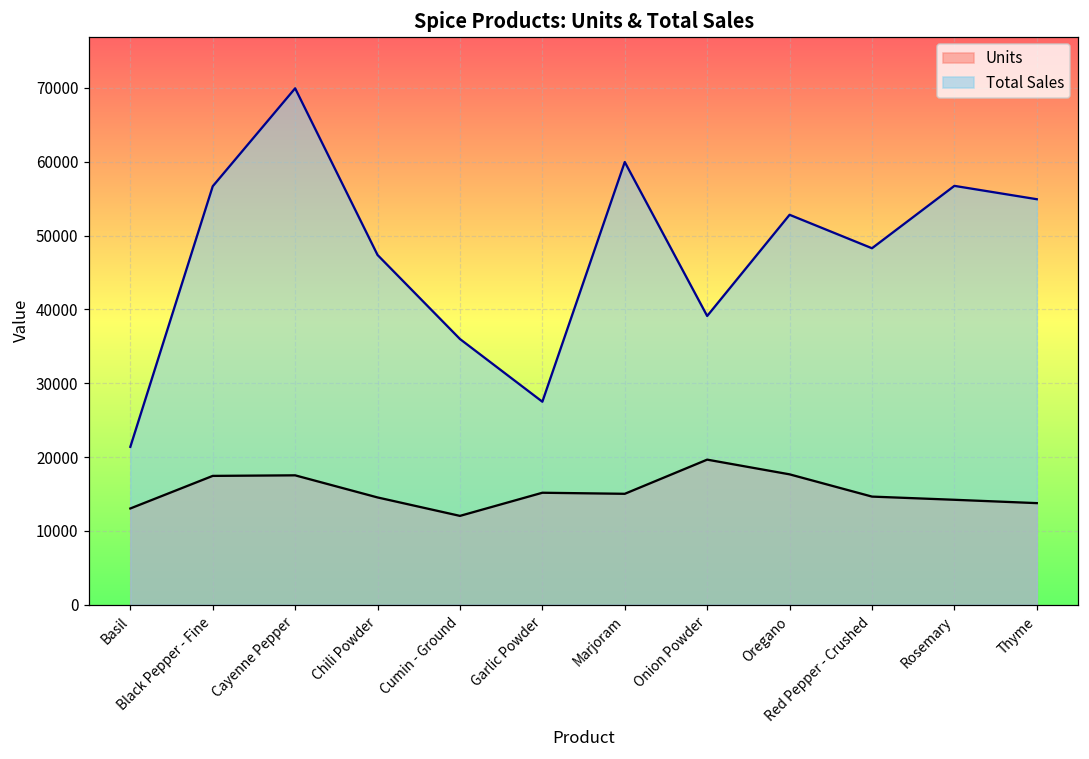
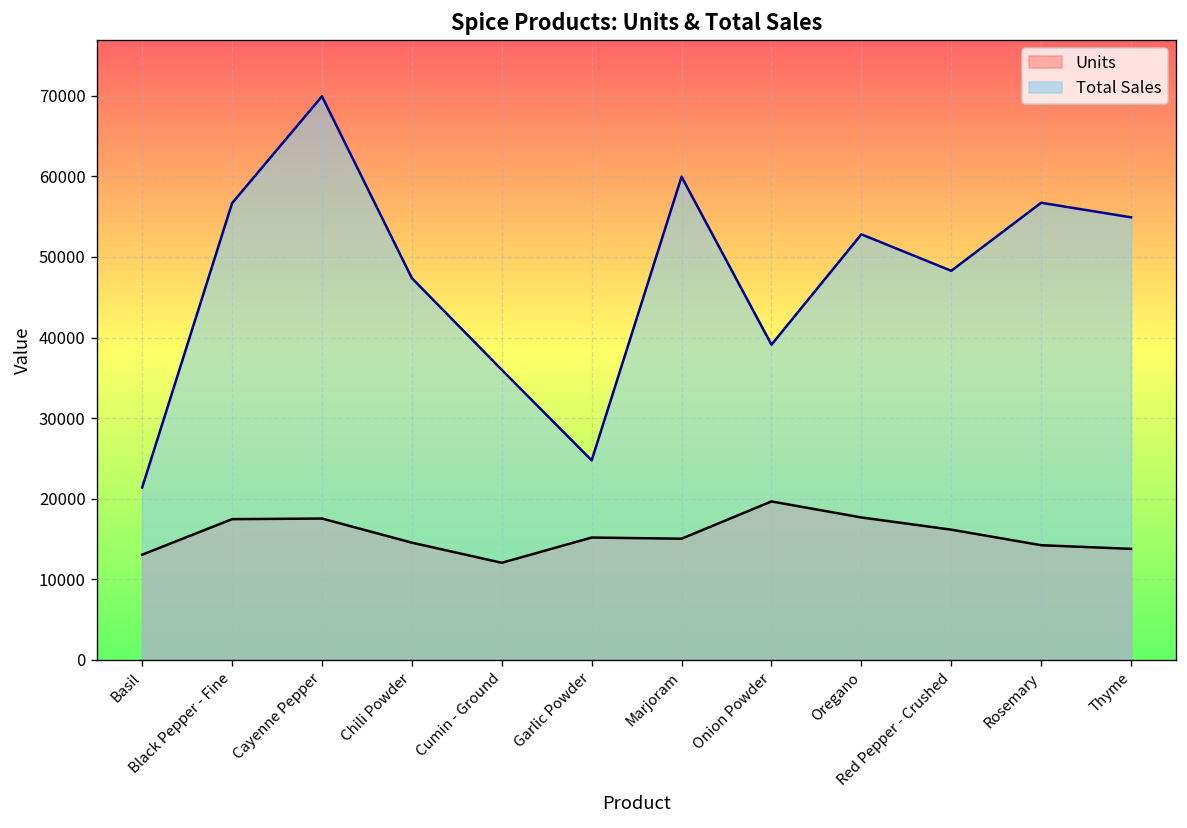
  {
    "Units": {
      "Basil": 13000,
      "Black Pepper - Fine": 17000,
      "Cayenne Pepper": 18000,
      "Chili Powder": 15000,
      "Cumin - Ground": 12000,
      "Garlic Powder": 15000,
      "Marjoram": 15000,
      "Onion Powder": 20000,
      "Oregano": 18000,
-     "Red Pepper - Crushed": 15000,
+     "Red Pepper - Crushed": 16000,
      "Rosemary": 14000,
      "Thyme": 14000
    },
    "Total Sales": {
      "Basil": 21000,
      "Black Pepper - Fine": 57000,
      "Cayenne Pepper": 70000,
      "Chili Powder": 47000,
      "Cumin - Ground": 36000,
-     "Garlic Powder": 27000,
+     "Garlic Powder": 25000,
      "Marjoram": 60000,
      "Onion Powder": 39000,
      "Oregano": 53000,
      "Red Pepper - Crushed": 48000,
      "Rosemary": 57000,
      "Thyme": 55000
    }
  }
